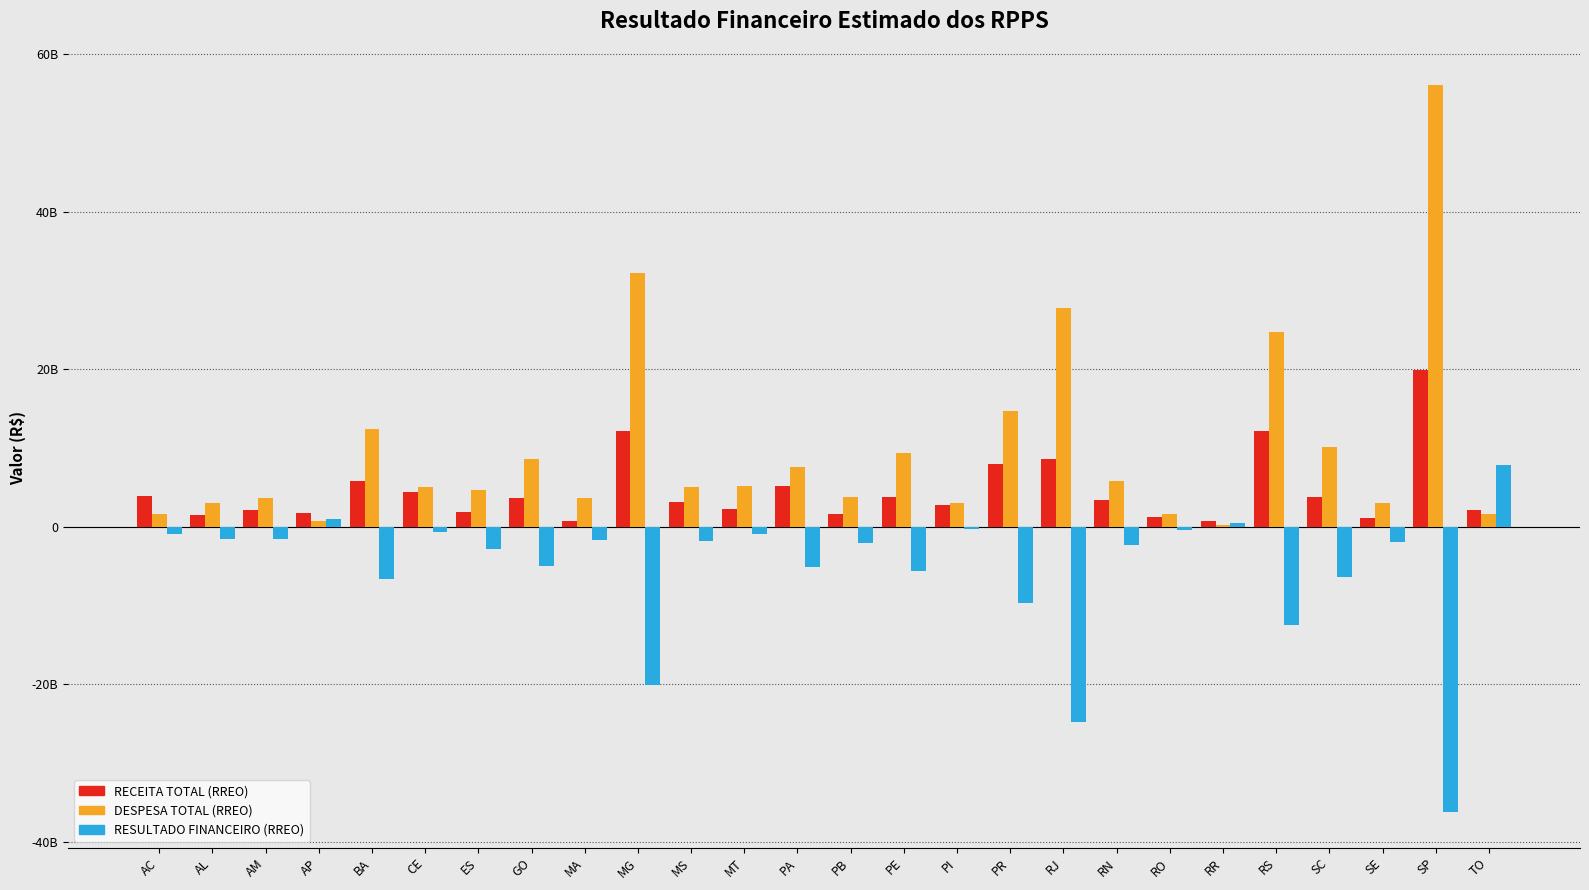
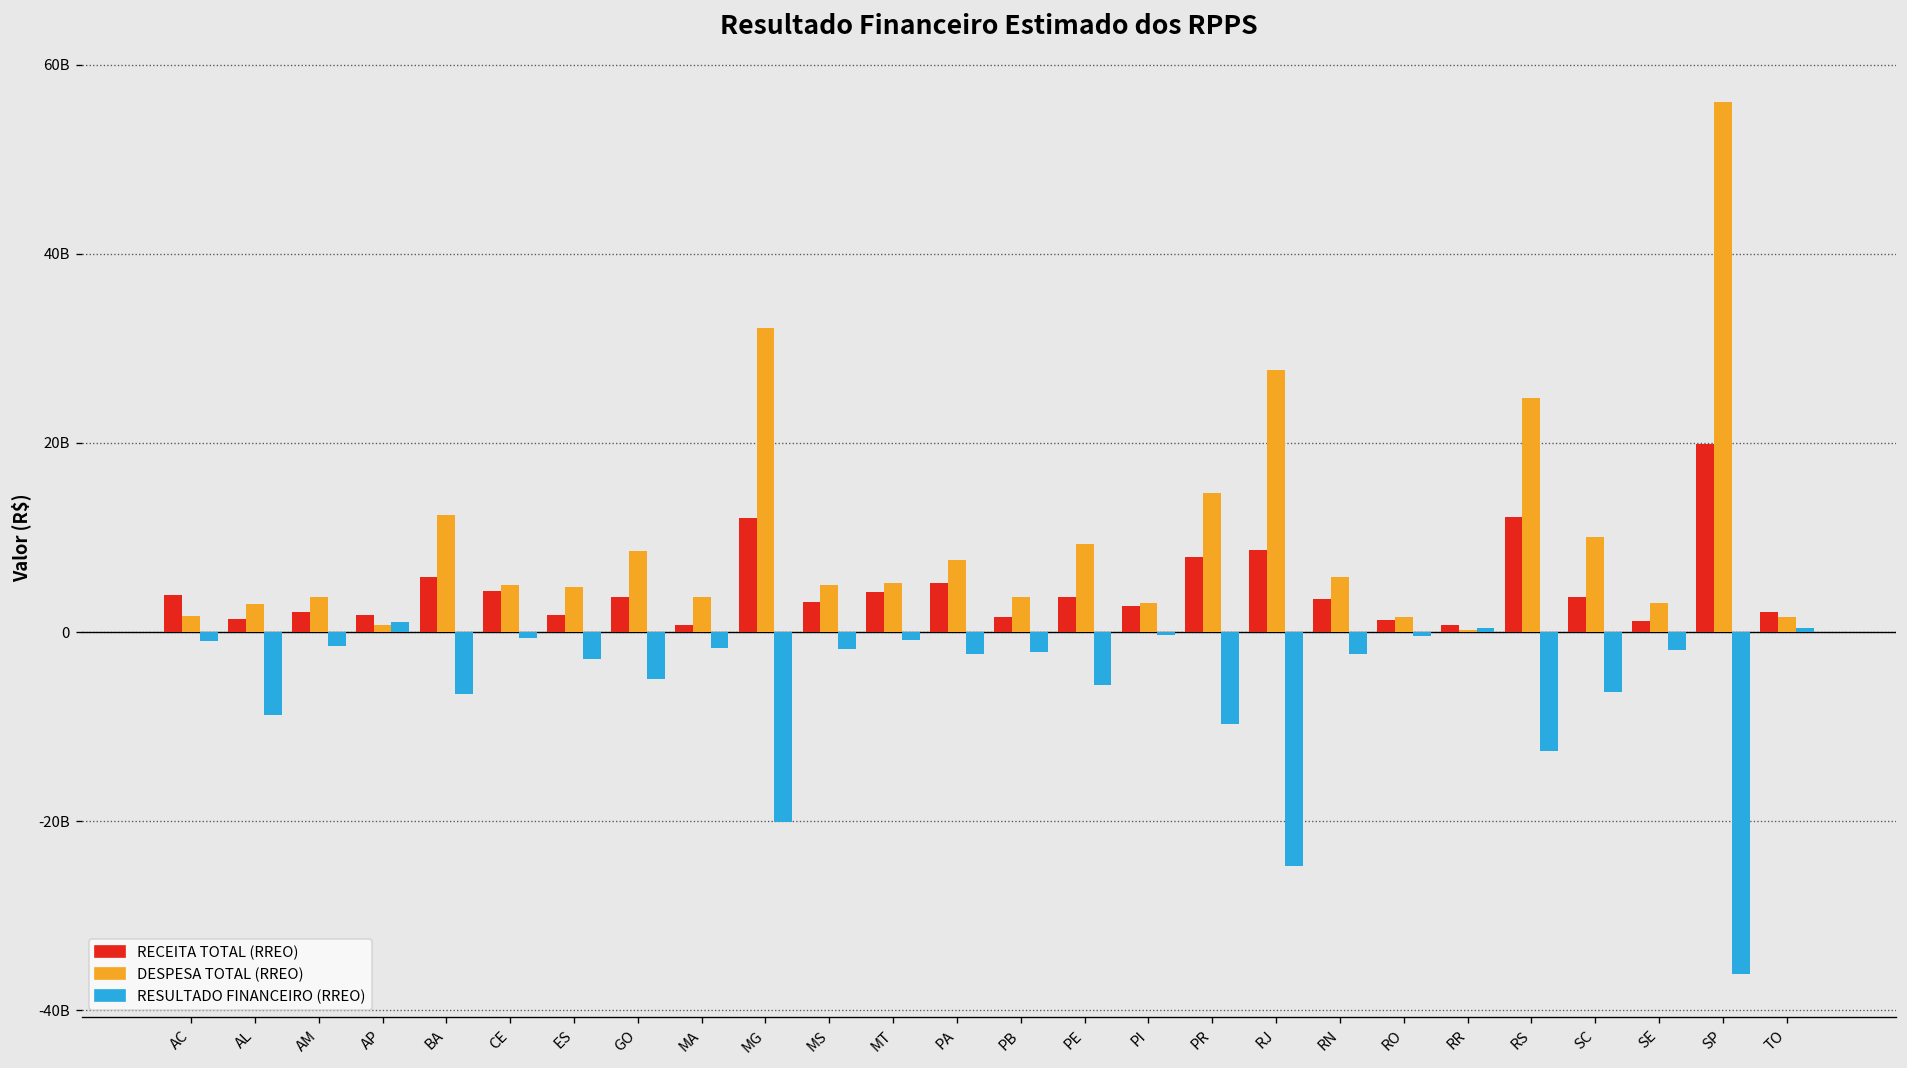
  {
    "RECEITA TOTAL (RREO)": {
      "AC": 4000000000,
      "AL": 1000000000,
      "AM": 2000000000,
      "AP": 2000000000,
      "BA": 6000000000,
      "CE": 4000000000,
      "ES": 2000000000,
      "GO": 4000000000,
      "MA": 1000000000,
      "MG": 12000000000,
      "MS": 3000000000,
-     "MT": 2000000000,
+     "MT": 4000000000,
      "PA": 5000000000,
      "PB": 2000000000,
      "PE": 4000000000,
      "PI": 3000000000,
      "PR": 8000000000,
      "RJ": 9000000000,
      "RN": 3000000000,
      "RO": 1000000000,
      "RR": 1000000000,
      "RS": 12000000000,
      "SC": 4000000000,
      "SE": 1000000000,
      "SP": 20000000000,
      "TO": 2000000000
    },
    "DESPESA TOTAL (RREO)": {
      "AC": 2000000000,
      "AL": 3000000000,
      "AM": 4000000000,
      "AP": 1000000000,
      "BA": 12000000000,
      "CE": 5000000000,
      "ES": 5000000000,
      "GO": 9000000000,
      "MA": 4000000000,
      "MG": 32000000000,
      "MS": 5000000000,
      "MT": 5000000000,
      "PA": 8000000000,
      "PB": 4000000000,
      "PE": 9000000000,
      "PI": 3000000000,
      "PR": 15000000000,
      "RJ": 28000000000,
      "RN": 6000000000,
      "RO": 2000000000,
      "RS": 25000000000,
      "SC": 10000000000,
      "SE": 3000000000,
      "SP": 56000000000,
      "TO": 2000000000
    },
    "RESULTADO FINANCEIRO (RREO)": {
      "AC": -1000000000,
-     "AL": -2000000000,
+     "AL": -9000000000,
      "AM": -2000000000,
      "AP": 1000000000,
      "BA": -7000000000,
      "CE": -1000000000,
      "ES": -3000000000,
      "GO": -5000000000,
      "MA": -2000000000,
      "MG": -20000000000,
      "MS": -2000000000,
      "MT": -1000000000,
-     "PA": -5000000000,
+     "PA": -2000000000,
      "PB": -2000000000,
      "PE": -6000000000,
      "PR": -10000000000,
      "RJ": -25000000000,
      "RN": -2000000000,
      "RO": 0,
      "RR": 0,
      "RS": -13000000000,
      "SC": -6000000000,
      "SE": -2000000000,
      "SP": -36000000000,
-     "TO": 8000000000
+     "TO": 0
    }
  }
